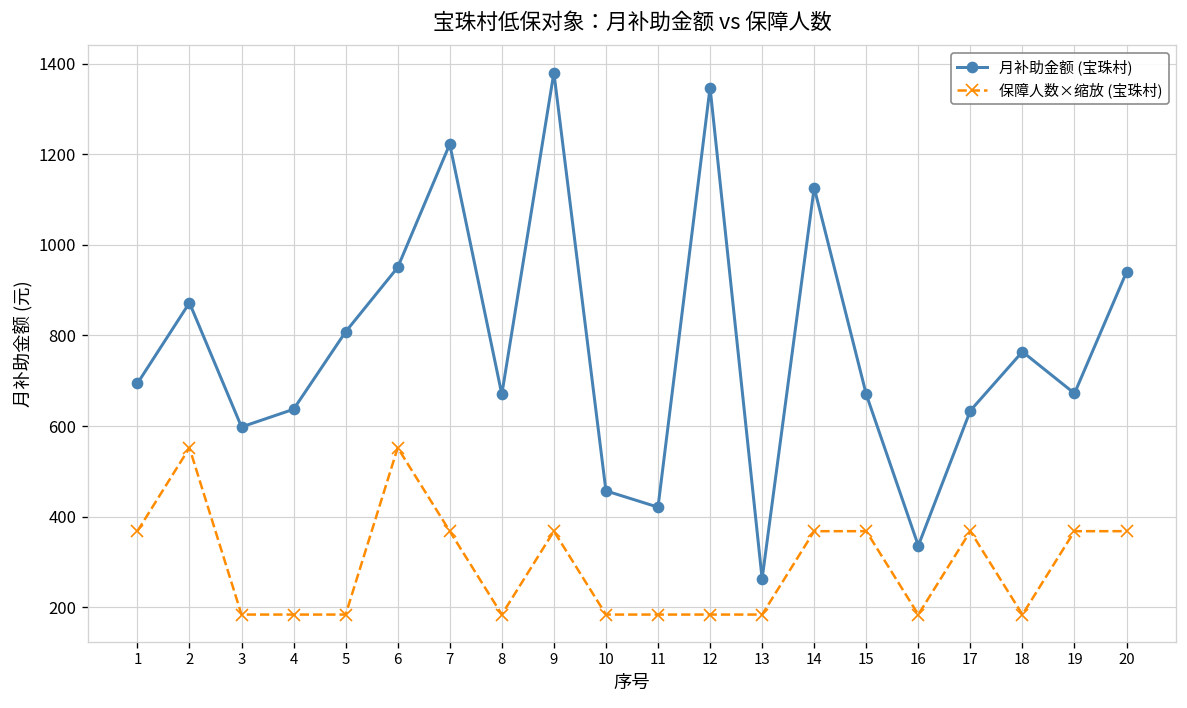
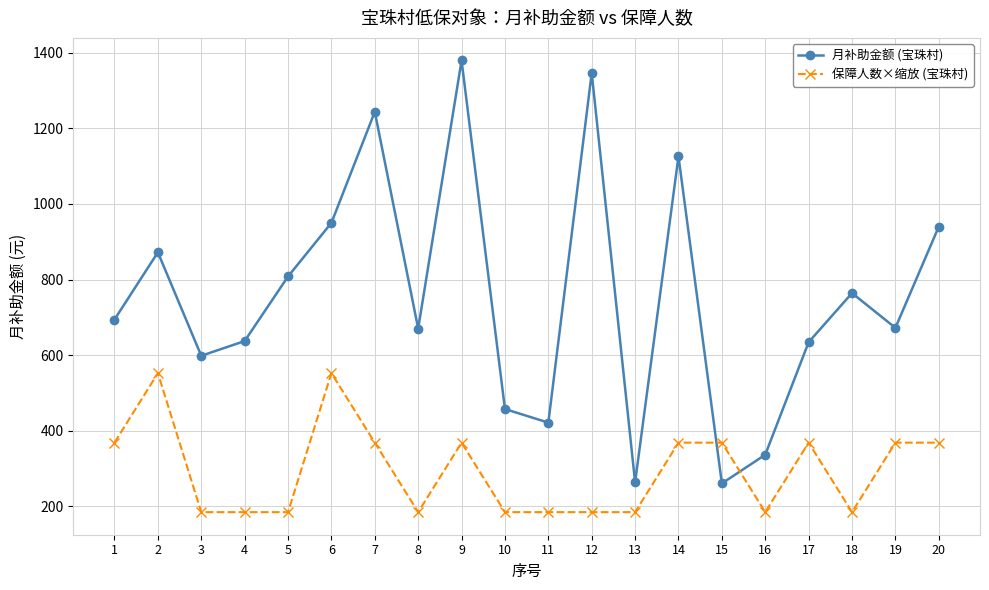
  {
    "月补助金额 (宝珠村)": {
      "1": 690,
      "2": 870,
      "3": 600,
      "4": 640,
      "5": 810,
      "6": 950,
-     "7": 1220,
+     "7": 1240,
      "8": 670,
      "9": 1380,
      "10": 460,
      "11": 420,
      "12": 1350,
      "13": 260,
      "14": 1130,
-     "15": 670,
+     "15": 260,
      "16": 340,
      "17": 630,
      "18": 760,
      "19": 670,
      "20": 940
    },
    "保障人数×缩放 (宝珠村)": {
      "1": 370,
      "2": 550,
      "3": 180,
      "4": 180,
      "5": 180,
      "6": 550,
      "7": 370,
      "8": 180,
      "9": 370,
      "10": 180,
      "11": 180,
      "12": 180,
      "13": 180,
      "14": 370,
      "15": 370,
      "16": 180,
      "17": 370,
      "18": 180,
      "19": 370,
      "20": 370
    }
  }
